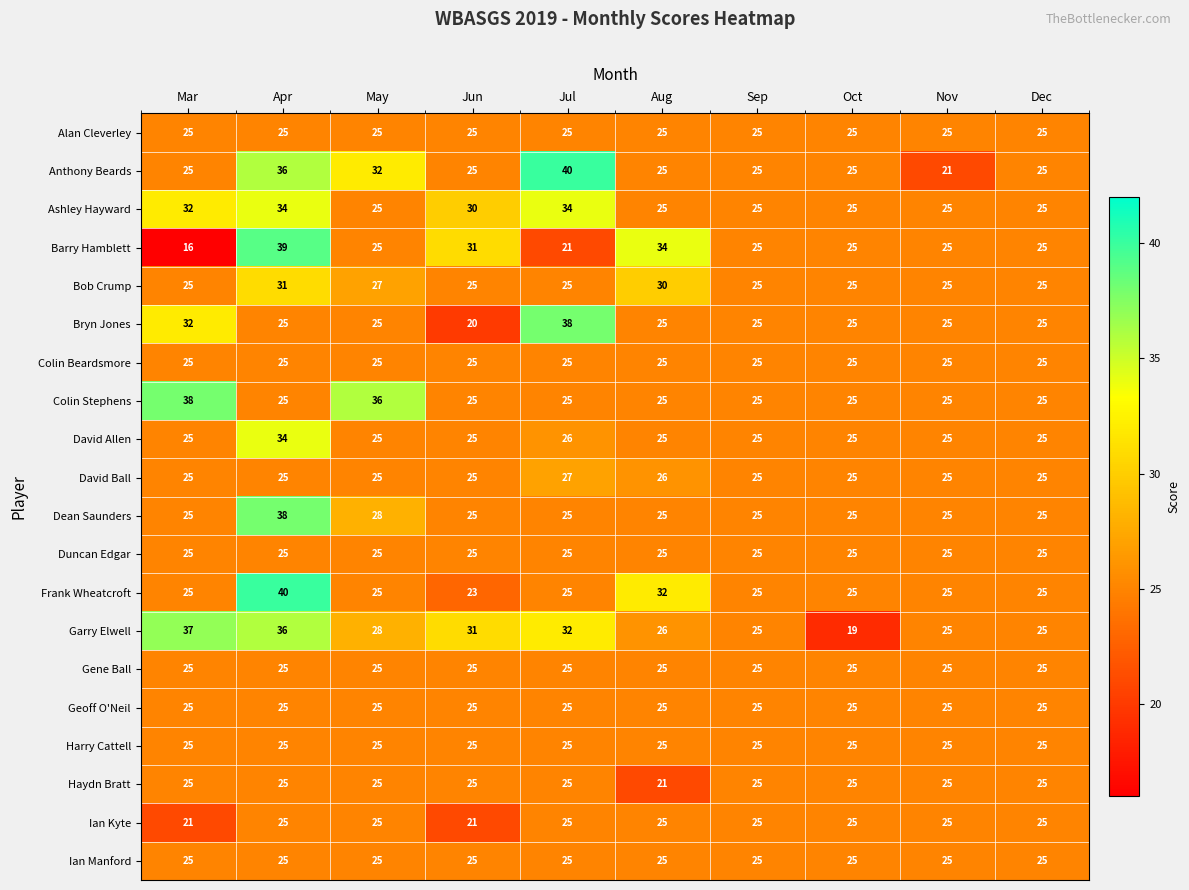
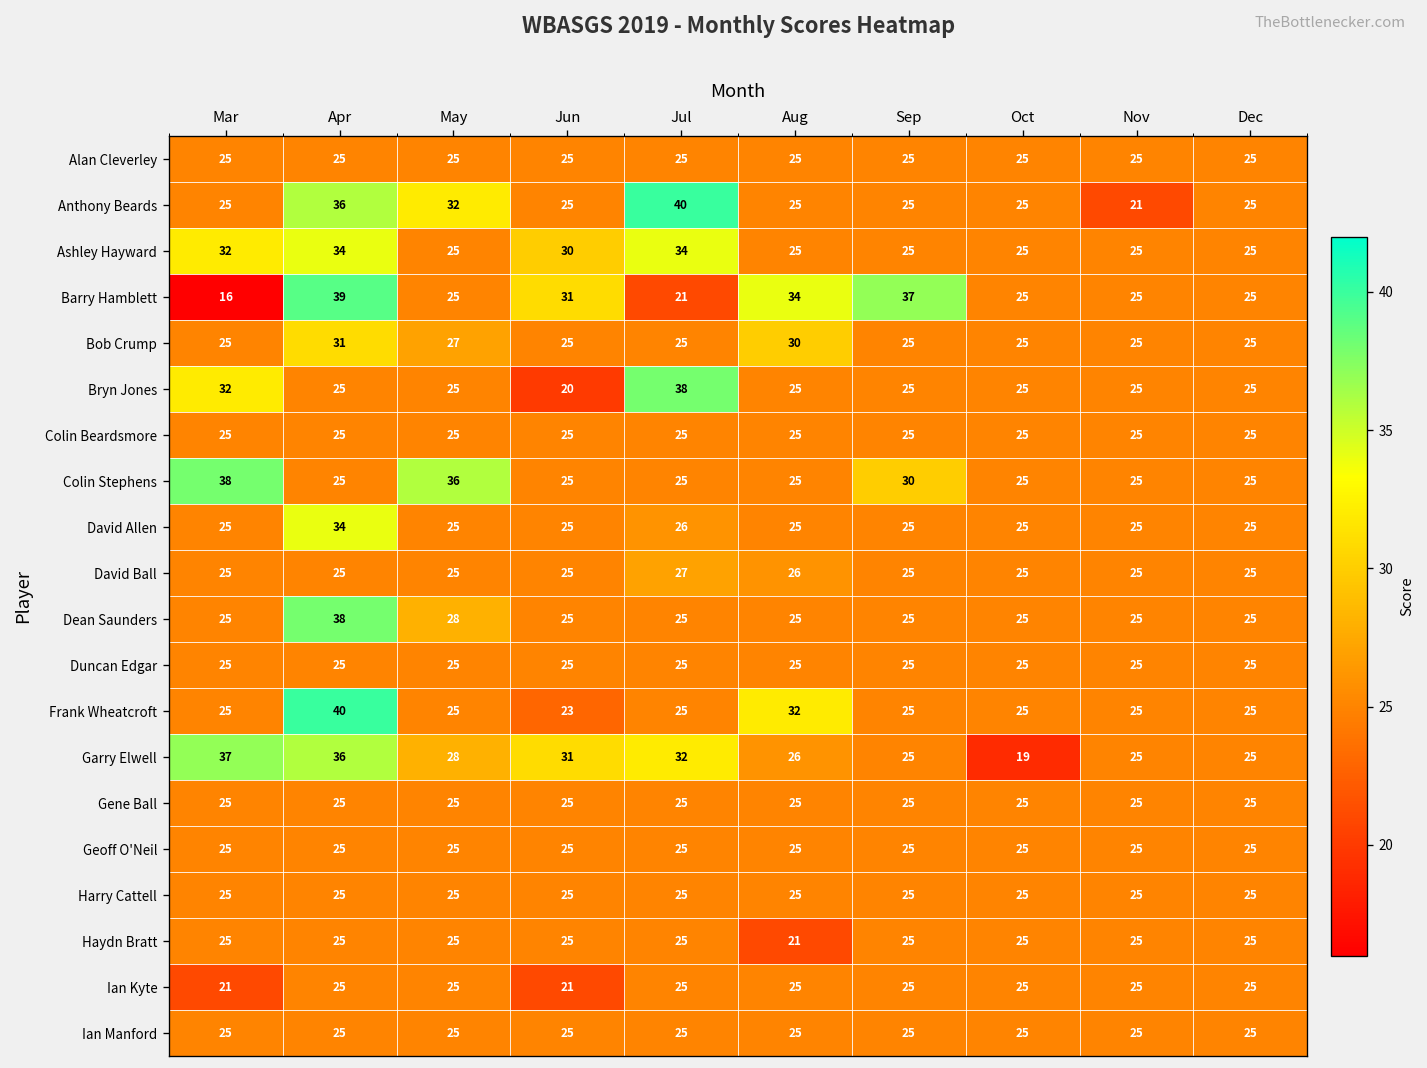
  {
    "Alan Cleverley": {
      "Mar": 25,
      "Apr": 25,
      "May": 25,
      "Jun": 25,
      "Jul": 25,
      "Aug": 25,
      "Sep": 25,
      "Oct": 25,
      "Nov": 25,
      "Dec": 25
    },
    "Anthony Beards": {
      "Mar": 25,
      "Apr": 36,
      "May": 32,
      "Jun": 25,
      "Jul": 40,
      "Aug": 25,
      "Sep": 25,
      "Oct": 25,
      "Nov": 21,
      "Dec": 25
    },
    "Ashley Hayward": {
      "Mar": 32,
      "Apr": 34,
      "May": 25,
      "Jun": 30,
      "Jul": 34,
      "Aug": 25,
      "Sep": 25,
      "Oct": 25,
      "Nov": 25,
      "Dec": 25
    },
    "Barry Hamblett": {
      "Mar": 16,
      "Apr": 39,
      "May": 25,
      "Jun": 31,
      "Jul": 21,
      "Aug": 34,
-     "Sep": 25,
+     "Sep": 37,
      "Oct": 25,
      "Nov": 25,
      "Dec": 25
    },
    "Bob Crump": {
      "Mar": 25,
      "Apr": 31,
      "May": 27,
      "Jun": 25,
      "Jul": 25,
      "Aug": 30,
      "Sep": 25,
      "Oct": 25,
      "Nov": 25,
      "Dec": 25
    },
    "Bryn Jones": {
      "Mar": 32,
      "Apr": 25,
      "May": 25,
      "Jun": 20,
      "Jul": 38,
      "Aug": 25,
      "Sep": 25,
      "Oct": 25,
      "Nov": 25,
      "Dec": 25
    },
    "Colin Beardsmore": {
      "Mar": 25,
      "Apr": 25,
      "May": 25,
      "Jun": 25,
      "Jul": 25,
      "Aug": 25,
      "Sep": 25,
      "Oct": 25,
      "Nov": 25,
      "Dec": 25
    },
    "Colin Stephens": {
      "Mar": 38,
      "Apr": 25,
      "May": 36,
      "Jun": 25,
      "Jul": 25,
      "Aug": 25,
-     "Sep": 25,
+     "Sep": 30,
      "Oct": 25,
      "Nov": 25,
      "Dec": 25
    },
    "David Allen": {
      "Mar": 25,
      "Apr": 34,
      "May": 25,
      "Jun": 25,
      "Jul": 26,
      "Aug": 25,
      "Sep": 25,
      "Oct": 25,
      "Nov": 25,
      "Dec": 25
    },
    "David Ball": {
      "Mar": 25,
      "Apr": 25,
      "May": 25,
      "Jun": 25,
      "Jul": 27,
      "Aug": 26,
      "Sep": 25,
      "Oct": 25,
      "Nov": 25,
      "Dec": 25
    },
    "Dean Saunders": {
      "Mar": 25,
      "Apr": 38,
      "May": 28,
      "Jun": 25,
      "Jul": 25,
      "Aug": 25,
      "Sep": 25,
      "Oct": 25,
      "Nov": 25,
      "Dec": 25
    },
    "Duncan Edgar": {
      "Mar": 25,
      "Apr": 25,
      "May": 25,
      "Jun": 25,
      "Jul": 25,
      "Aug": 25,
      "Sep": 25,
      "Oct": 25,
      "Nov": 25,
      "Dec": 25
    },
    "Frank Wheatcroft": {
      "Mar": 25,
      "Apr": 40,
      "May": 25,
      "Jun": 23,
      "Jul": 25,
      "Aug": 32,
      "Sep": 25,
      "Oct": 25,
      "Nov": 25,
      "Dec": 25
    },
    "Garry Elwell": {
      "Mar": 37,
      "Apr": 36,
      "May": 28,
      "Jun": 31,
      "Jul": 32,
      "Aug": 26,
      "Sep": 25,
      "Oct": 19,
      "Nov": 25,
      "Dec": 25
    },
    "Gene Ball": {
      "Mar": 25,
      "Apr": 25,
      "May": 25,
      "Jun": 25,
      "Jul": 25,
      "Aug": 25,
      "Sep": 25,
      "Oct": 25,
      "Nov": 25,
      "Dec": 25
    },
    "Geoff O'Neil": {
      "Mar": 25,
      "Apr": 25,
      "May": 25,
      "Jun": 25,
      "Jul": 25,
      "Aug": 25,
      "Sep": 25,
      "Oct": 25,
      "Nov": 25,
      "Dec": 25
    },
    "Harry Cattell": {
      "Mar": 25,
      "Apr": 25,
      "May": 25,
      "Jun": 25,
      "Jul": 25,
      "Aug": 25,
      "Sep": 25,
      "Oct": 25,
      "Nov": 25,
      "Dec": 25
    },
    "Haydn Bratt": {
      "Mar": 25,
      "Apr": 25,
      "May": 25,
      "Jun": 25,
      "Jul": 25,
      "Aug": 21,
      "Sep": 25,
      "Oct": 25,
      "Nov": 25,
      "Dec": 25
    },
    "Ian Kyte": {
      "Mar": 21,
      "Apr": 25,
      "May": 25,
      "Jun": 21,
      "Jul": 25,
      "Aug": 25,
      "Sep": 25,
      "Oct": 25,
      "Nov": 25,
      "Dec": 25
    },
    "Ian Manford": {
      "Mar": 25,
      "Apr": 25,
      "May": 25,
      "Jun": 25,
      "Jul": 25,
      "Aug": 25,
      "Sep": 25,
      "Oct": 25,
      "Nov": 25,
      "Dec": 25
    }
  }
